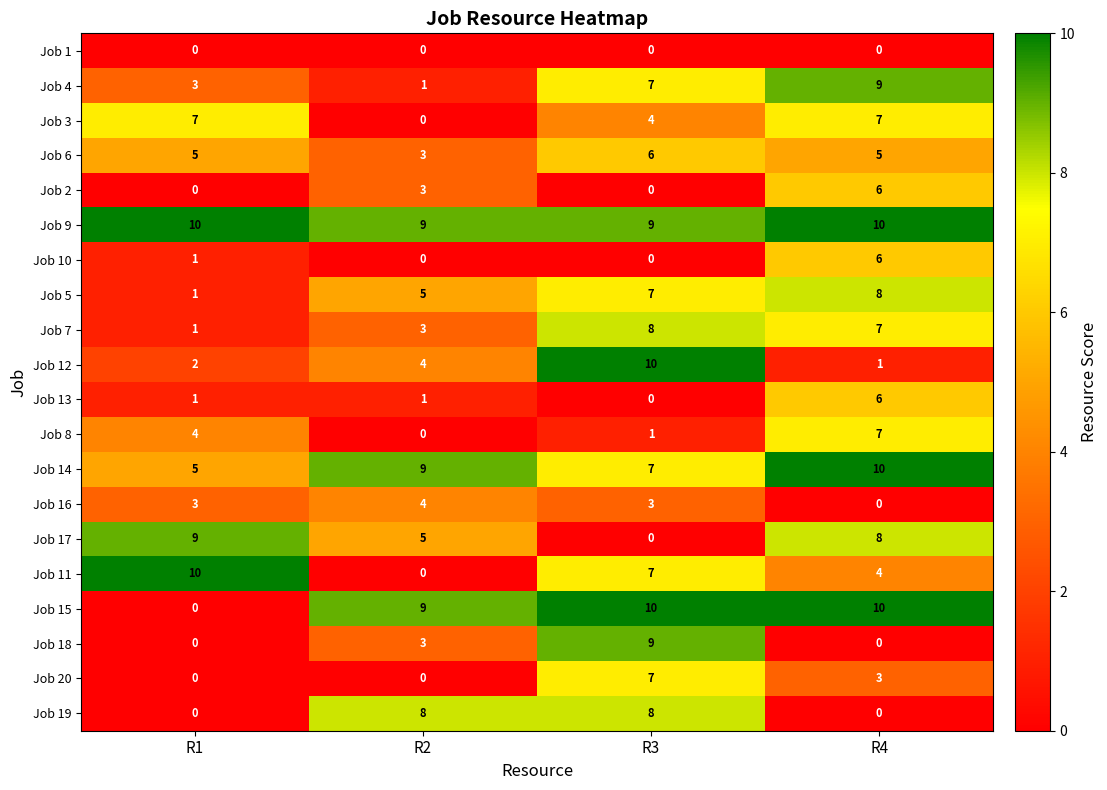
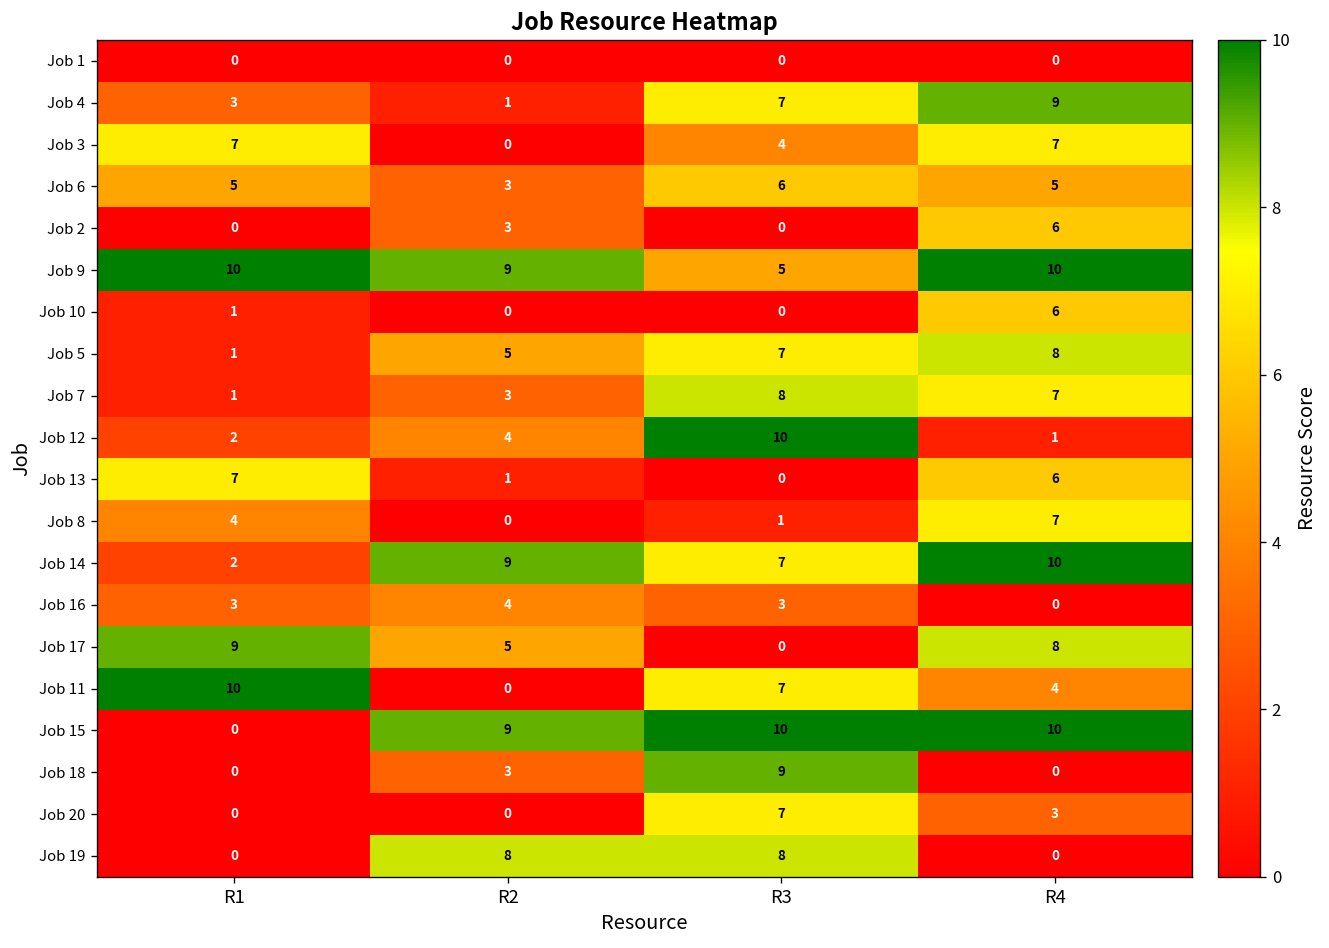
  {
    "Job 1": {
      "R1": 0,
      "R2": 0,
      "R3": 0,
      "R4": 0
    },
    "Job 4": {
      "R1": 3,
      "R2": 1,
      "R3": 7,
      "R4": 9
    },
    "Job 3": {
      "R1": 7,
      "R2": 0,
      "R3": 4,
      "R4": 7
    },
    "Job 6": {
      "R1": 5,
      "R2": 3,
      "R3": 6,
      "R4": 5
    },
    "Job 2": {
      "R1": 0,
      "R2": 3,
      "R3": 0,
      "R4": 6
    },
    "Job 9": {
      "R1": 10,
      "R2": 9,
-     "R3": 9,
+     "R3": 5,
      "R4": 10
    },
    "Job 10": {
      "R1": 1,
      "R2": 0,
      "R3": 0,
      "R4": 6
    },
    "Job 5": {
      "R1": 1,
      "R2": 5,
      "R3": 7,
      "R4": 8
    },
    "Job 7": {
      "R1": 1,
      "R2": 3,
      "R3": 8,
      "R4": 7
    },
    "Job 12": {
      "R1": 2,
      "R2": 4,
      "R3": 10,
      "R4": 1
    },
    "Job 13": {
-     "R1": 1,
+     "R1": 7,
      "R2": 1,
      "R3": 0,
      "R4": 6
    },
    "Job 8": {
      "R1": 4,
      "R2": 0,
      "R3": 1,
      "R4": 7
    },
    "Job 14": {
-     "R1": 5,
+     "R1": 2,
      "R2": 9,
      "R3": 7,
      "R4": 10
    },
    "Job 16": {
      "R1": 3,
      "R2": 4,
      "R3": 3,
      "R4": 0
    },
    "Job 17": {
      "R1": 9,
      "R2": 5,
      "R3": 0,
      "R4": 8
    },
    "Job 11": {
      "R1": 10,
      "R2": 0,
      "R3": 7,
      "R4": 4
    },
    "Job 15": {
      "R1": 0,
      "R2": 9,
      "R3": 10,
      "R4": 10
    },
    "Job 18": {
      "R1": 0,
      "R2": 3,
      "R3": 9,
      "R4": 0
    },
    "Job 20": {
      "R1": 0,
      "R2": 0,
      "R3": 7,
      "R4": 3
    },
    "Job 19": {
      "R1": 0,
      "R2": 8,
      "R3": 8,
      "R4": 0
    }
  }
